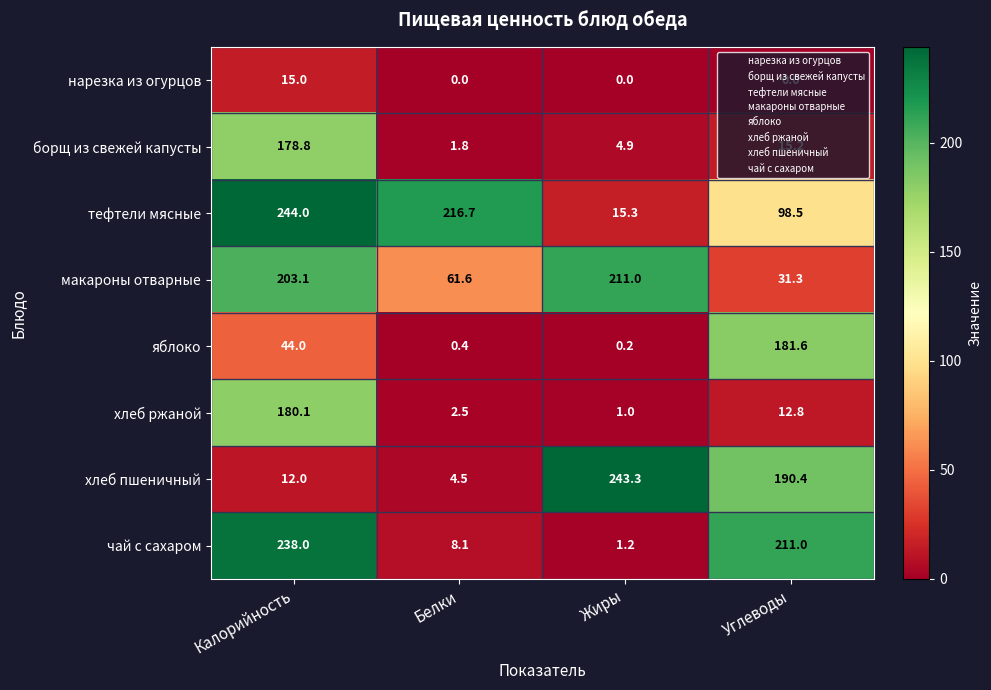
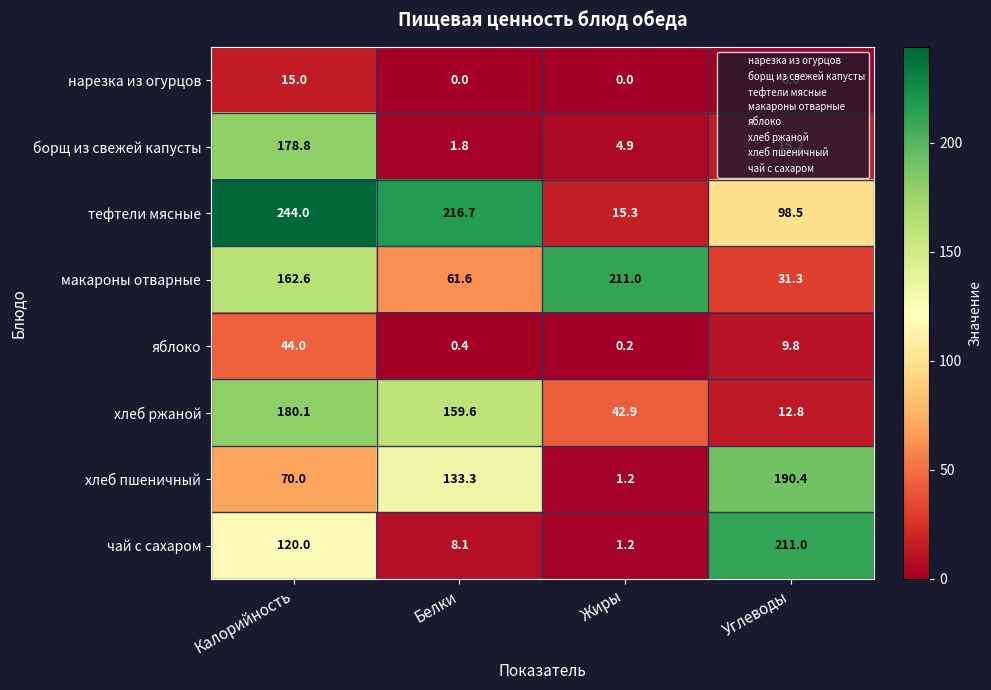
  {
    "макароны отварные": {
-     "Калорийность": 203.1
+     "Калорийность": 162.6
    },
    "яблоко": {
-     "Углеводы": 181.6
+     "Углеводы": 9.8
    },
    "хлеб ржаной": {
-     "Белки": 2.5,
-     "Жиры": 1.0
+     "Белки": 159.6,
+     "Жиры": 42.9
    },
    "хлеб пшеничный": {
-     "Калорийность": 12.0,
-     "Белки": 4.5,
-     "Жиры": 243.3
+     "Калорийность": 70.0,
+     "Белки": 133.3,
+     "Жиры": 1.2
    },
    "чай с сахаром": {
-     "Калорийность": 238.0
+     "Калорийность": 120.0
    }
  }
